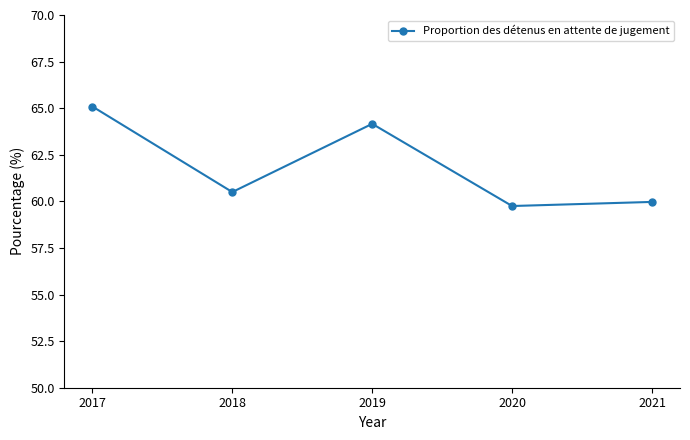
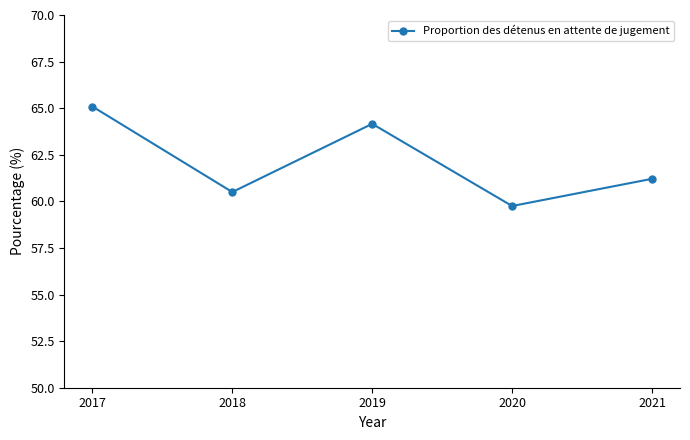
  {
    "2017": 65.1,
    "2018": 60.5,
    "2019": 64.2,
    "2020": 59.8,
-   "2021": 60.0
+   "2021": 61.2
  }
